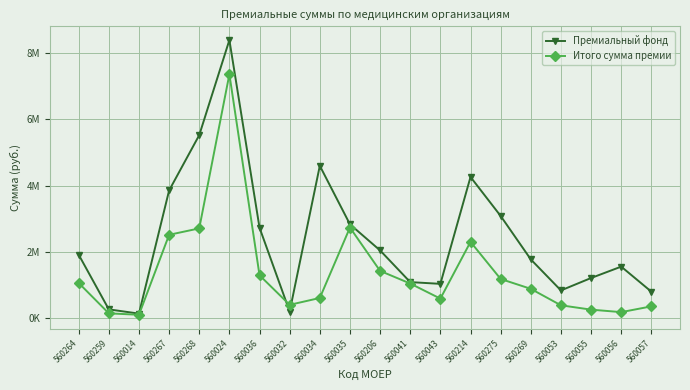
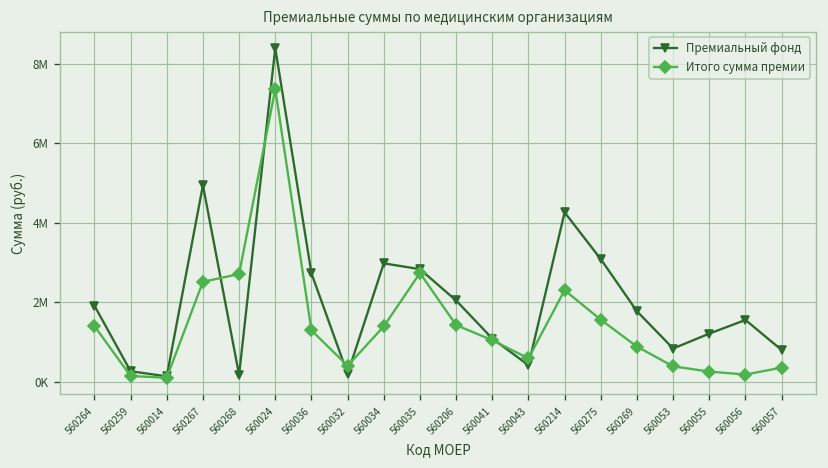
  {
    "Премиальный фонд": {
      "560264": 1900000,
      "560259": 300000,
-     "560267": 3900000,
-     "560268": 5500000,
+     "560267": 4900000,
+     "560268": 200000,
      "560024": 8400000,
      "560036": 2700000,
      "560032": 200000,
-     "560034": 4600000,
+     "560034": 3000000,
      "560035": 2800000,
      "560206": 2000000,
-     "560043": 1000000,
+     "560043": 400000,
      "560214": 4300000,
      "560275": 3100000,
      "560269": 1800000,
      "560053": 800000,
      "560055": 1200000,
      "560056": 1600000,
      "560057": 800000
    },
    "Итого сумма премии": {
-     "560264": 1100000,
+     "560264": 1400000,
      "560259": 100000,
      "560267": 2500000,
      "560268": 2700000,
      "560024": 7400000,
      "560036": 1300000,
      "560032": 400000,
-     "560034": 600000,
+     "560034": 1400000,
      "560035": 2700000,
      "560206": 1400000,
      "560043": 600000,
      "560214": 2300000,
-     "560275": 1200000,
+     "560275": 1600000,
      "560269": 900000,
      "560053": 400000,
      "560055": 300000,
      "560056": 200000,
      "560057": 400000
    }
  }
